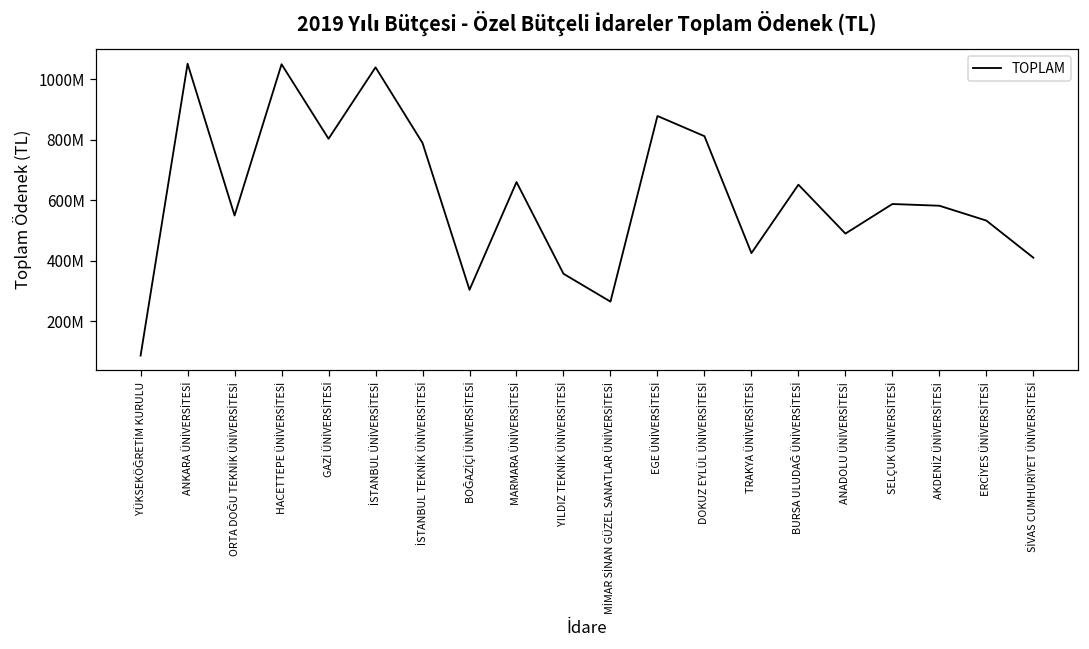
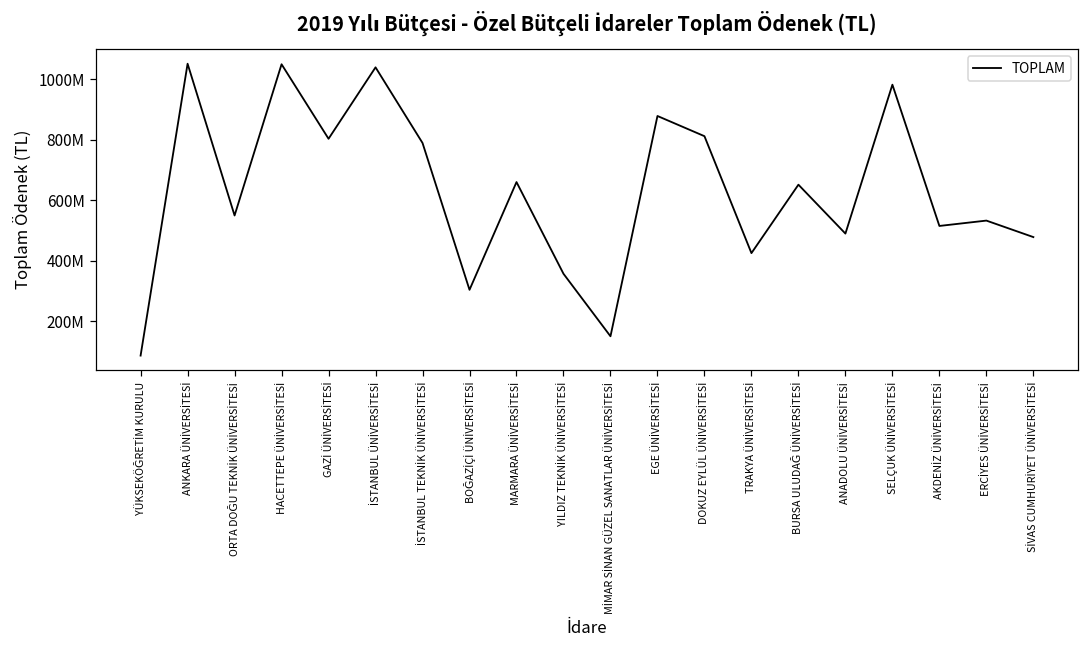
  {
    "YÜKSEKÖĞRETİM KURULU": 90000000,
    "ANKARA ÜNİVERSİTESİ": 1050000000,
    "ORTA DOĞU TEKNİK ÜNİVERSİTESİ": 550000000,
    "HACETTEPE ÜNİVERSİTESİ": 1050000000,
    "GAZİ ÜNİVERSİTESİ": 800000000,
    "İSTANBUL ÜNİVERSİTESİ": 1040000000,
    "İSTANBUL TEKNİK ÜNİVERSİTESİ": 790000000,
    "BOĞAZİÇİ ÜNİVERSİTESİ": 300000000,
    "MARMARA ÜNİVERSİTESİ": 660000000,
    "YILDIZ TEKNİK ÜNİVERSİTESİ": 360000000,
-   "MİMAR SİNAN GÜZEL SANATLAR ÜNİVERSİTESİ": 270000000,
+   "MİMAR SİNAN GÜZEL SANATLAR ÜNİVERSİTESİ": 150000000,
    "EGE ÜNİVERSİTESİ": 880000000,
    "DOKUZ EYLÜL ÜNİVERSİTESİ": 810000000,
    "TRAKYA ÜNİVERSİTESİ": 430000000,
    "BURSA ULUDAĞ ÜNİVERSİTESİ": 650000000,
    "ANADOLU ÜNİVERSİTESİ": 490000000,
-   "SELÇUK ÜNİVERSİTESİ": 590000000,
-   "AKDENİZ ÜNİVERSİTESİ": 580000000,
+   "SELÇUK ÜNİVERSİTESİ": 980000000,
+   "AKDENİZ ÜNİVERSİTESİ": 520000000,
    "ERCİYES ÜNİVERSİTESİ": 530000000,
-   "SİVAS CUMHURİYET ÜNİVERSİTESİ": 410000000
+   "SİVAS CUMHURİYET ÜNİVERSİTESİ": 480000000
  }
